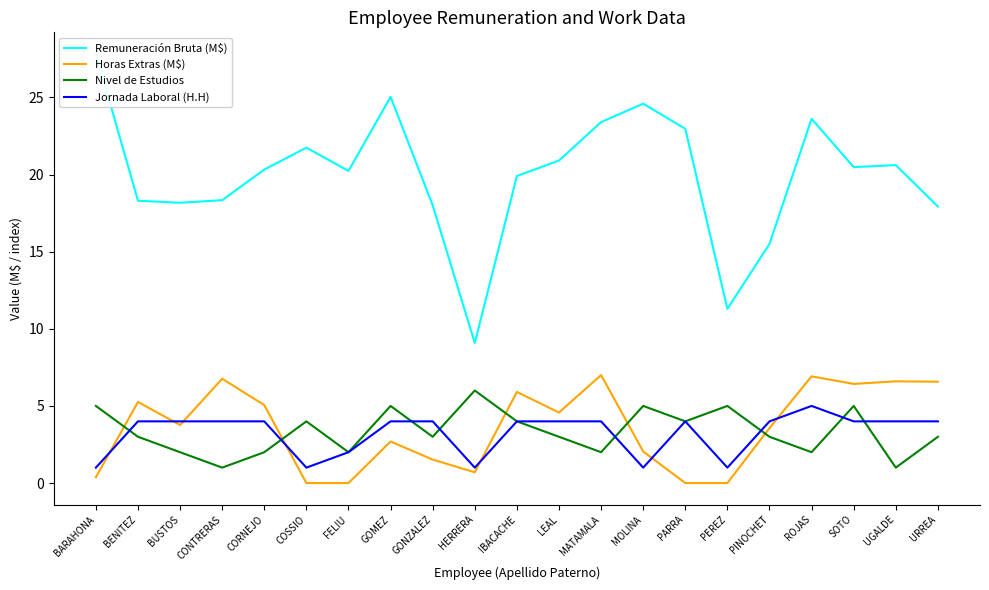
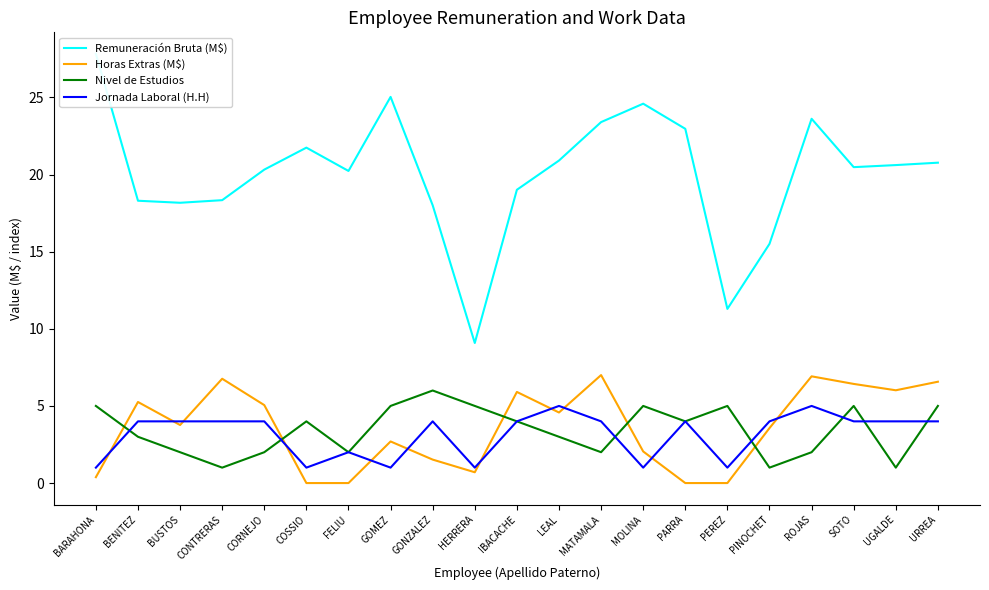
  {
    "Remuneración Bruta (M$)": {
      "BENITEZ": 18.3,
      "BUSTOS": 18.2,
      "CONTRERAS": 18.3,
      "CORNEJO": 20.3,
      "COSSIO": 21.7,
      "FELIU": 20.2,
      "GOMEZ": 25.0,
      "GONZALEZ": 18.0,
      "HERRERA": 9.1,
-     "IBACACHE": 19.9,
+     "IBACACHE": 19.0,
      "LEAL": 20.9,
      "MATAMALA": 23.4,
      "MOLINA": 24.6,
      "PARRA": 23.0,
      "PEREZ": 11.3,
      "PINOCHET": 15.5,
      "ROJAS": 23.6,
      "SOTO": 20.5,
      "UGALDE": 20.6,
-     "URREA": 17.9
+     "URREA": 20.8
    },
    "Horas Extras (M$)": {
      "BARAHONA": 0.4,
      "BENITEZ": 5.3,
      "BUSTOS": 3.8,
      "CONTRERAS": 6.8,
      "CORNEJO": 5.1,
      "COSSIO": 0.0,
      "FELIU": 0.0,
      "GOMEZ": 2.7,
      "GONZALEZ": 1.5,
      "HERRERA": 0.7,
      "IBACACHE": 5.9,
      "LEAL": 4.6,
      "MATAMALA": 7.0,
      "MOLINA": 2.0,
      "PARRA": 0.0,
      "PEREZ": 0.0,
      "PINOCHET": 3.6,
      "ROJAS": 6.9,
      "SOTO": 6.4,
-     "UGALDE": 6.6,
+     "UGALDE": 6.0,
      "URREA": 6.6
    },
    "Nivel de Estudios": {
      "BARAHONA": 5,
      "BENITEZ": 3,
      "BUSTOS": 2,
      "CONTRERAS": 1,
      "CORNEJO": 2,
      "COSSIO": 4,
      "GOMEZ": 5,
-     "GONZALEZ": 3,
-     "HERRERA": 6,
+     "GONZALEZ": 6,
+     "HERRERA": 5,
      "LEAL": 3,
      "MATAMALA": 2,
      "MOLINA": 5,
      "PEREZ": 5,
-     "PINOCHET": 3,
+     "PINOCHET": 1,
      "ROJAS": 2,
      "SOTO": 5,
      "UGALDE": 1,
-     "URREA": 3
+     "URREA": 5
    },
    "Jornada Laboral (H.H)": {
      "BARAHONA": 1,
      "BENITEZ": 4,
      "BUSTOS": 4,
      "CONTRERAS": 4,
      "CORNEJO": 4,
      "COSSIO": 1,
-     "GOMEZ": 4,
+     "GOMEZ": 1,
      "GONZALEZ": 4,
      "HERRERA": 1,
-     "LEAL": 4,
+     "LEAL": 5,
      "MATAMALA": 4,
      "MOLINA": 1,
      "PEREZ": 1,
      "PINOCHET": 4,
      "ROJAS": 5,
      "SOTO": 4,
      "UGALDE": 4,
      "URREA": 4
    }
  }
